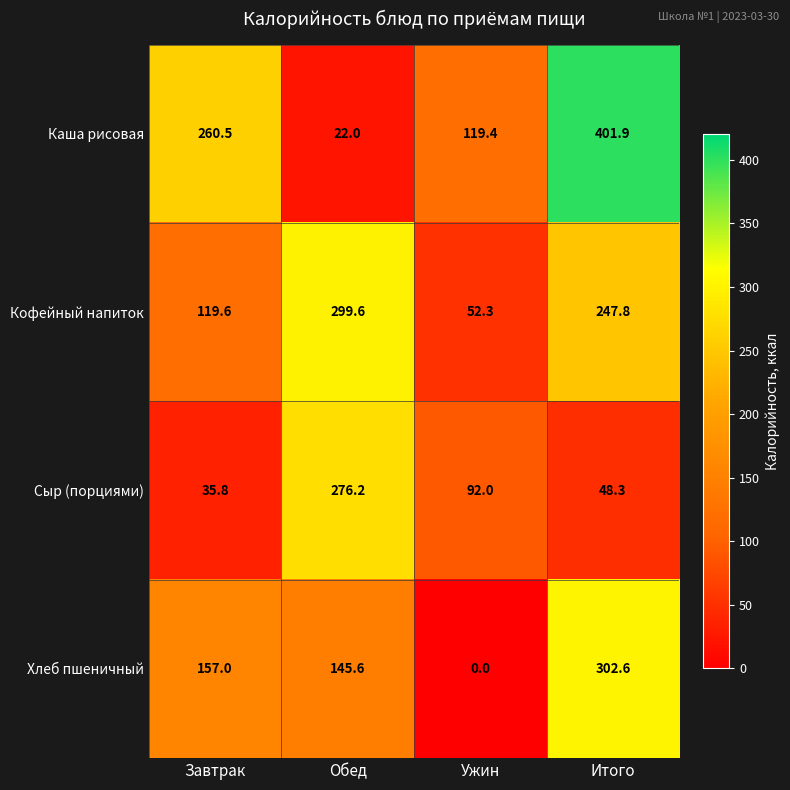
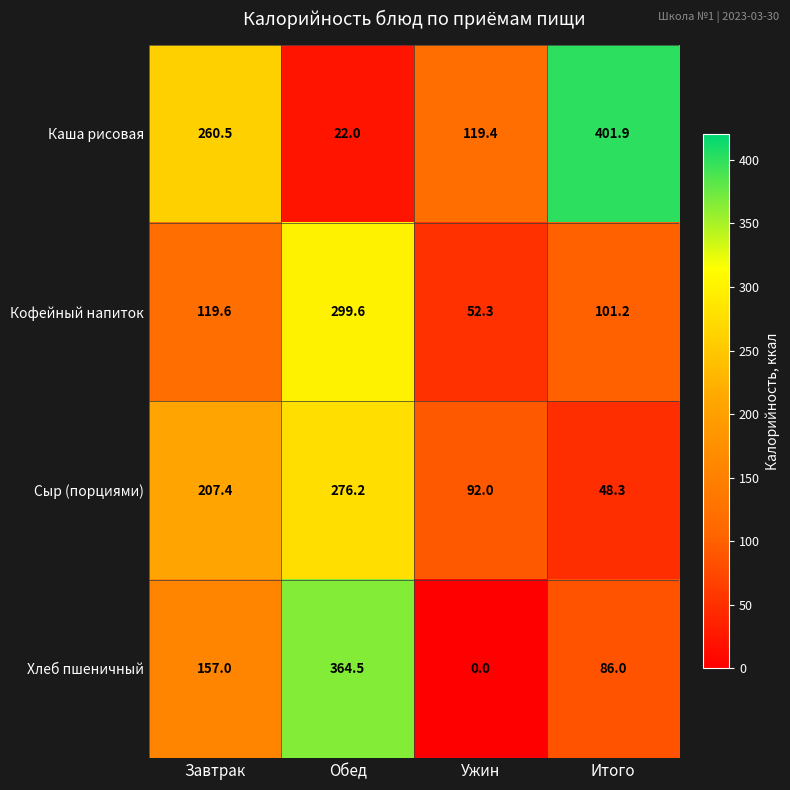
  {
    "Каша рисовая": {
      "Завтрак": 260.5,
      "Обед": 22.0,
      "Ужин": 119.4,
      "Итого": 401.9
    },
    "Кофейный напиток": {
      "Завтрак": 119.6,
      "Обед": 299.6,
      "Ужин": 52.3,
-     "Итого": 247.8
+     "Итого": 101.2
    },
    "Сыр (порциями)": {
-     "Завтрак": 35.8,
+     "Завтрак": 207.4,
      "Обед": 276.2,
      "Ужин": 92.0,
      "Итого": 48.3
    },
    "Хлеб пшеничный": {
      "Завтрак": 157.0,
-     "Обед": 145.6,
+     "Обед": 364.5,
      "Ужин": 0.0,
-     "Итого": 302.6
+     "Итого": 86.0
    }
  }
